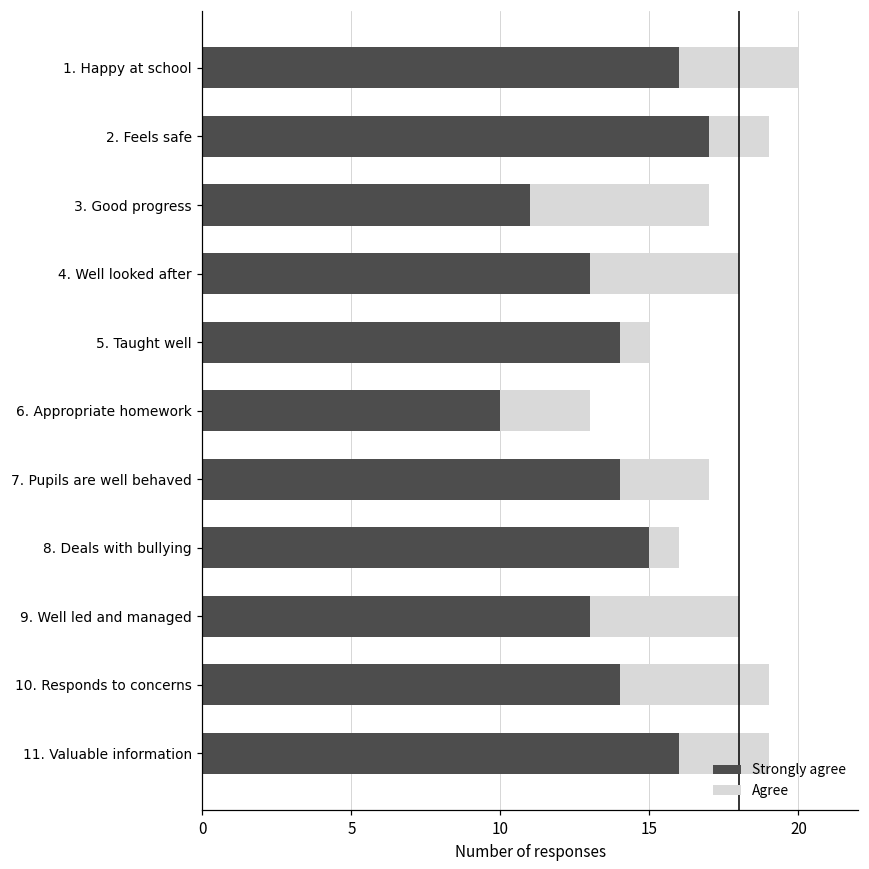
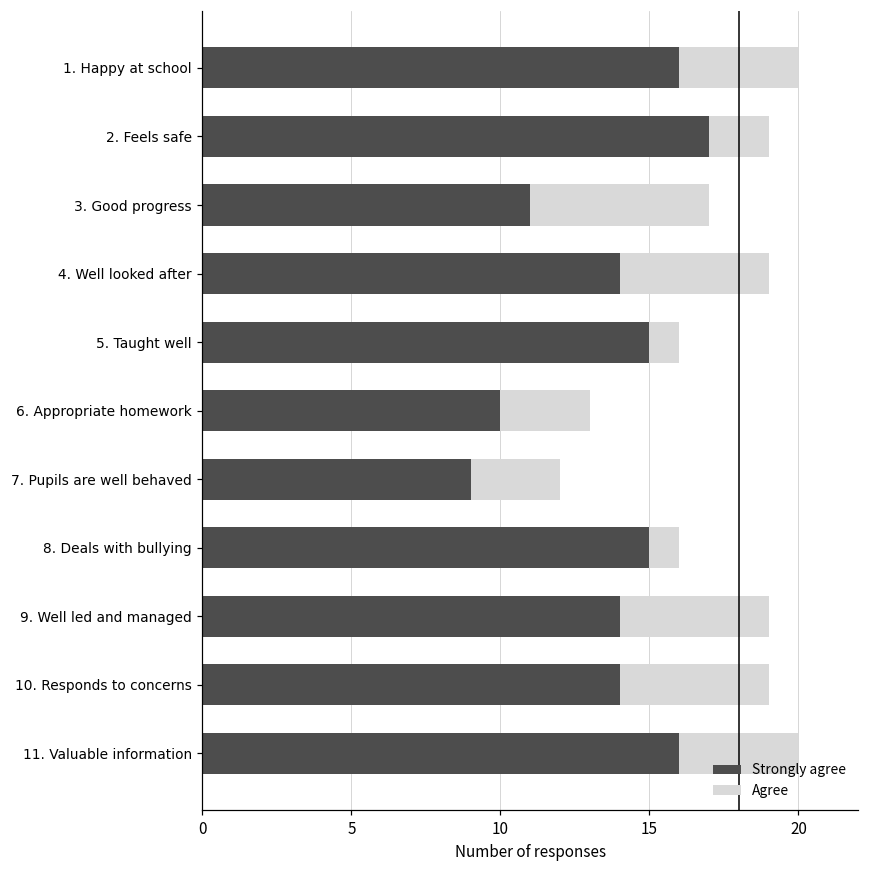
  {
    "Strongly agree": {
      "1. Happy at school": 16,
      "2. Feels safe": 17,
      "3. Good progress": 11,
-     "4. Well looked after": 13,
-     "5. Taught well": 14,
+     "4. Well looked after": 14,
+     "5. Taught well": 15,
      "6. Appropriate homework": 10,
-     "7. Pupils are well behaved": 14,
+     "7. Pupils are well behaved": 9,
      "8. Deals with bullying": 15,
-     "9. Well led and managed": 13,
+     "9. Well led and managed": 14,
      "10. Responds to concerns": 14,
      "11. Valuable information": 16
    },
    "Agree": {
      "1. Happy at school": 4,
      "2. Feels safe": 2,
      "3. Good progress": 6,
      "4. Well looked after": 5,
      "5. Taught well": 1,
      "6. Appropriate homework": 3,
      "7. Pupils are well behaved": 3,
      "8. Deals with bullying": 1,
      "9. Well led and managed": 5,
      "10. Responds to concerns": 5,
-     "11. Valuable information": 3
+     "11. Valuable information": 4
    }
  }
